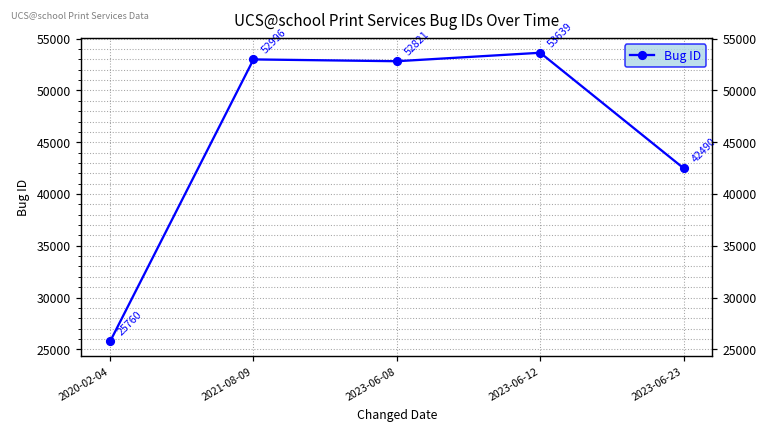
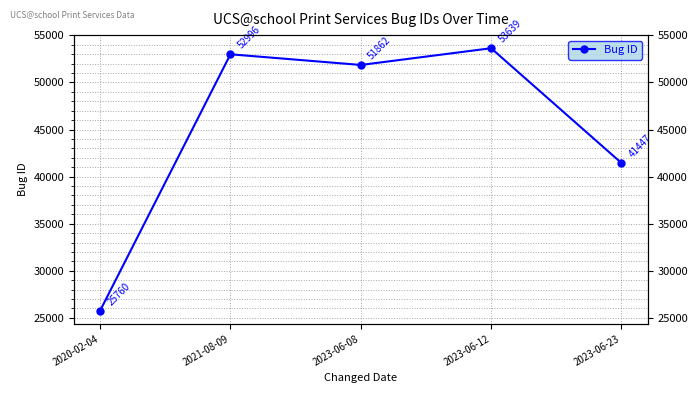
  {
    "2020-02-04": 25760,
    "2021-08-09": 52996,
-   "2023-06-08": 52821,
+   "2023-06-08": 51862,
    "2023-06-12": 53639,
-   "2023-06-23": 42490
+   "2023-06-23": 41447
  }
